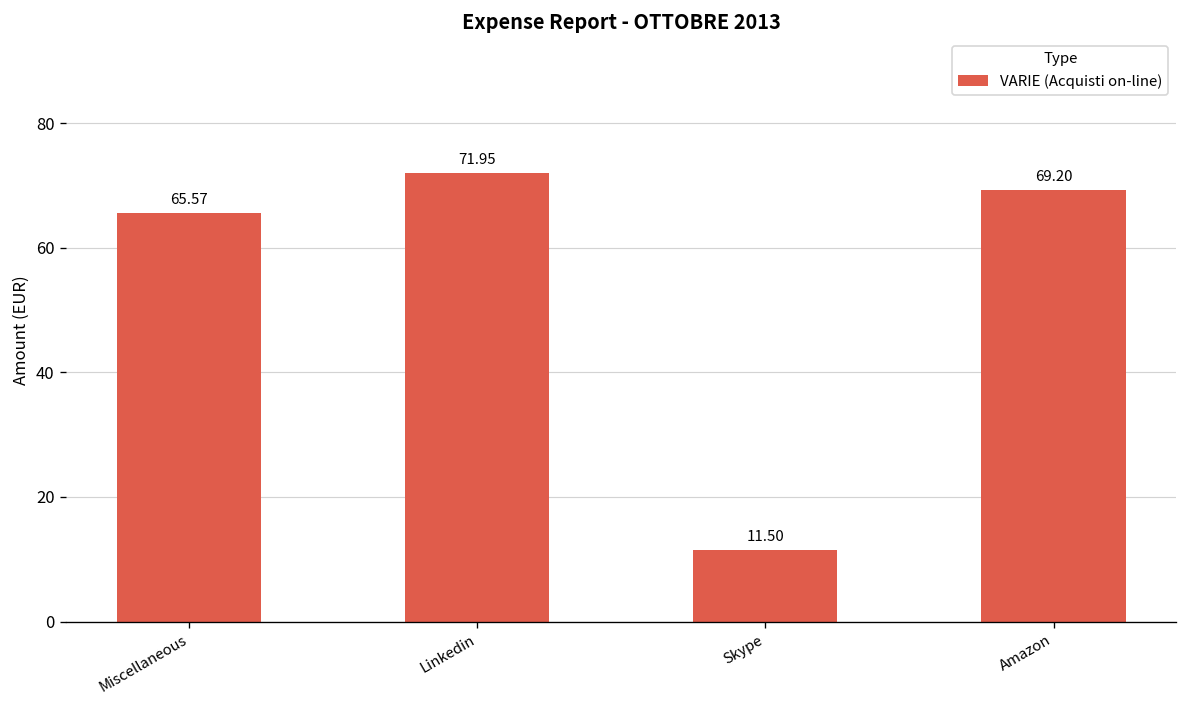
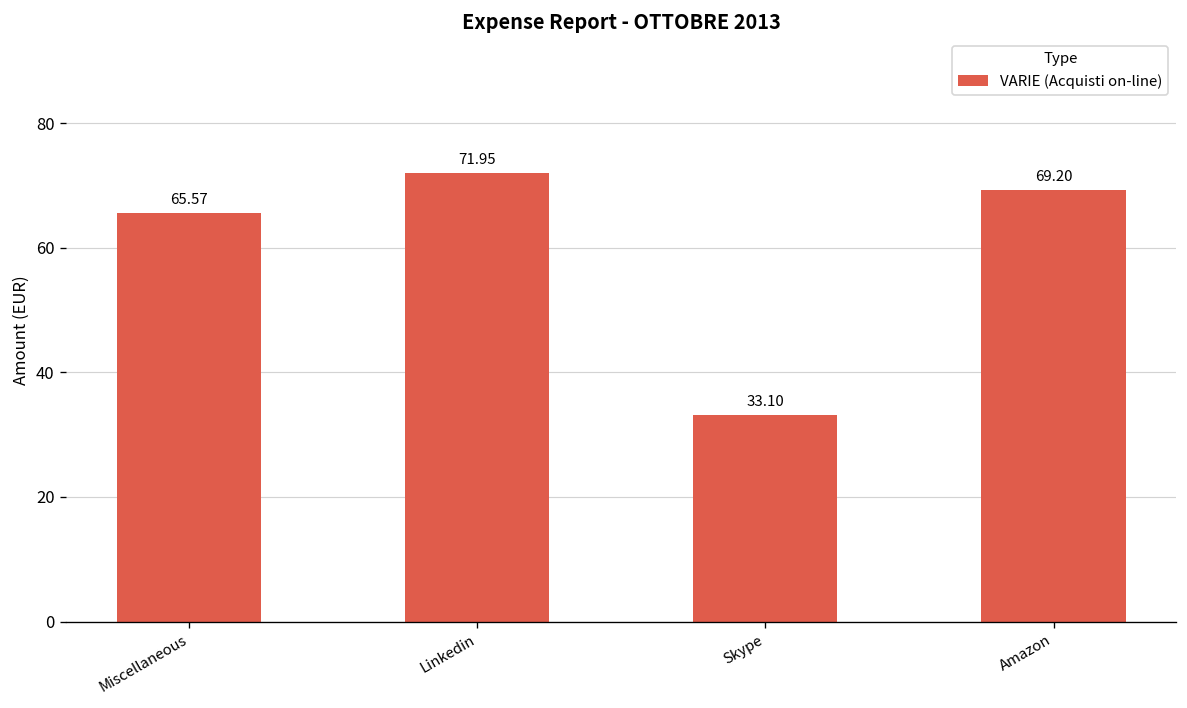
  {
    "Miscellaneous": 65.57,
    "Linkedin": 71.95,
-   "Skype": 11.50,
+   "Skype": 33.10,
    "Amazon": 69.20
  }
